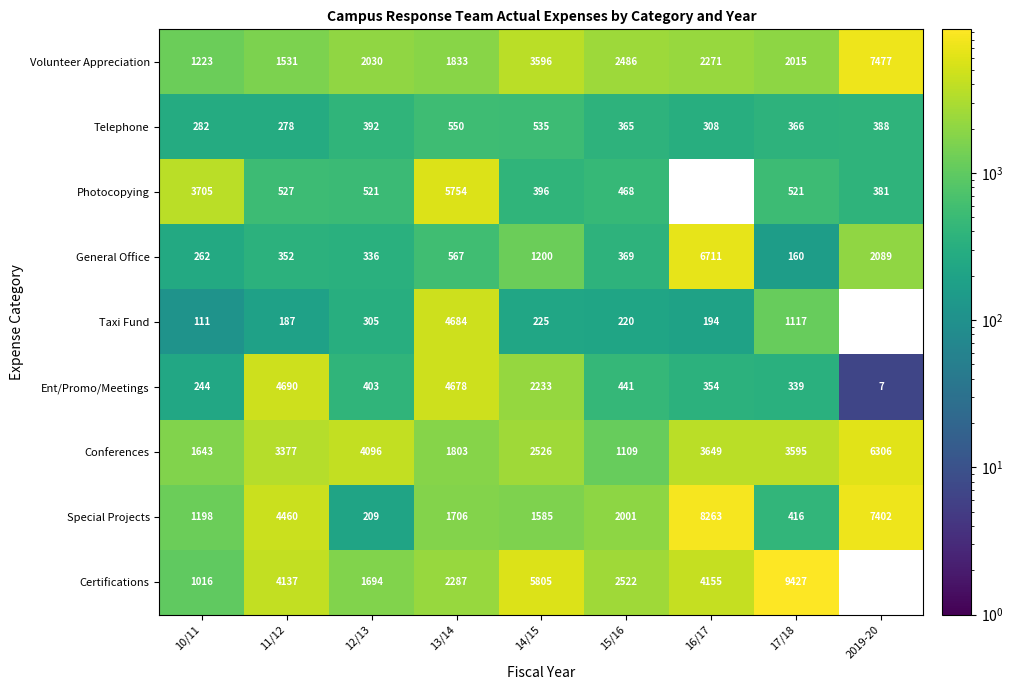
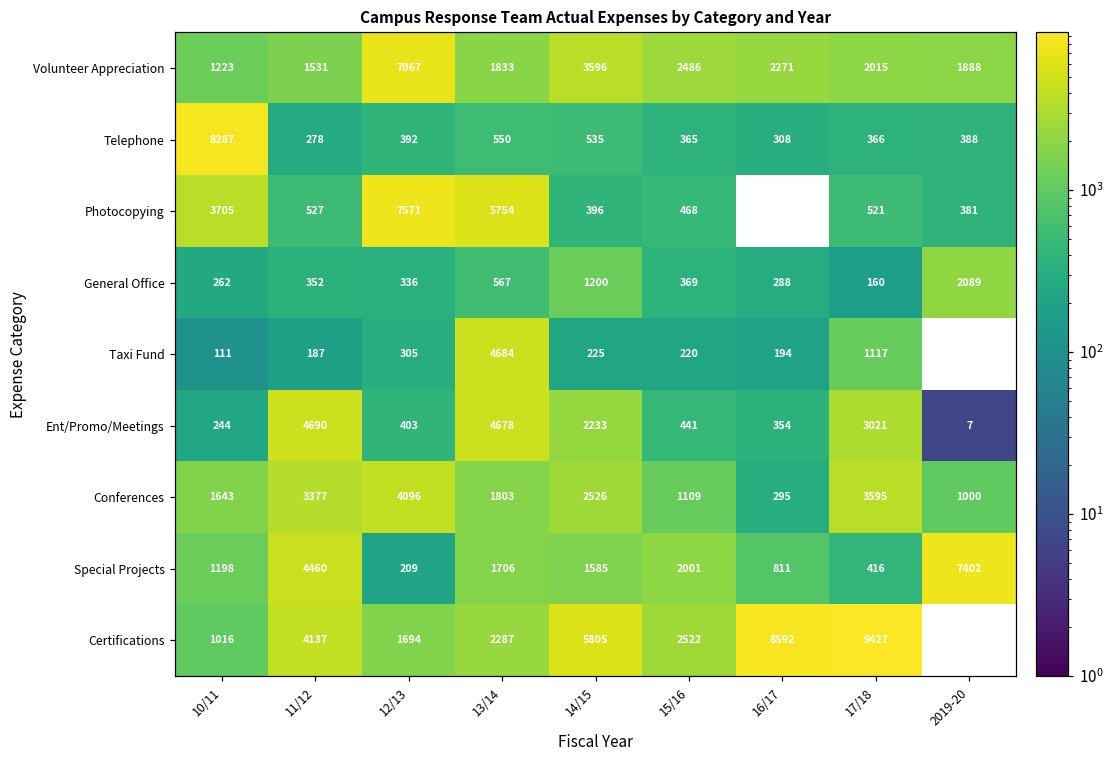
  {
    "Volunteer Appreciation": {
      "10/11": 1223,
      "11/12": 1531,
-     "12/13": 2030,
+     "12/13": 7067,
      "13/14": 1833,
      "14/15": 3596,
      "15/16": 2486,
      "16/17": 2271,
      "17/18": 2015,
-     "2019-20": 7477
+     "2019-20": 1888
    },
    "Telephone": {
-     "10/11": 282,
+     "10/11": 8287,
      "11/12": 278,
      "12/13": 392,
      "13/14": 550,
      "14/15": 535,
      "15/16": 365,
      "16/17": 308,
      "17/18": 366,
      "2019-20": 388
    },
    "Photocopying": {
      "10/11": 3705,
      "11/12": 527,
-     "12/13": 521,
+     "12/13": 7571,
      "13/14": 5754,
      "14/15": 396,
      "15/16": 468,
      "17/18": 521,
      "2019-20": 381
    },
    "General Office": {
      "10/11": 262,
      "11/12": 352,
      "12/13": 336,
      "13/14": 567,
      "14/15": 1200,
      "15/16": 369,
-     "16/17": 6711,
+     "16/17": 288,
      "17/18": 160,
      "2019-20": 2089
    },
    "Taxi Fund": {
      "10/11": 111,
      "11/12": 187,
      "12/13": 305,
      "13/14": 4684,
      "14/15": 225,
      "15/16": 220,
      "16/17": 194,
      "17/18": 1117
    },
    "Ent/Promo/Meetings": {
      "10/11": 244,
      "11/12": 4690,
      "12/13": 403,
      "13/14": 4678,
      "14/15": 2233,
      "15/16": 441,
      "16/17": 354,
-     "17/18": 339,
+     "17/18": 3021,
      "2019-20": 7
    },
    "Conferences": {
      "10/11": 1643,
      "11/12": 3377,
      "12/13": 4096,
      "13/14": 1803,
      "14/15": 2526,
      "15/16": 1109,
-     "16/17": 3649,
+     "16/17": 295,
      "17/18": 3595,
-     "2019-20": 6306
+     "2019-20": 1000
    },
    "Special Projects": {
      "10/11": 1198,
      "11/12": 4460,
      "12/13": 209,
      "13/14": 1706,
      "14/15": 1585,
      "15/16": 2001,
-     "16/17": 8263,
+     "16/17": 811,
      "17/18": 416,
      "2019-20": 7402
    },
    "Certifications": {
      "10/11": 1016,
      "11/12": 4137,
      "12/13": 1694,
      "13/14": 2287,
      "14/15": 5805,
      "15/16": 2522,
-     "16/17": 4155,
+     "16/17": 8592,
      "17/18": 9427
    }
  }
